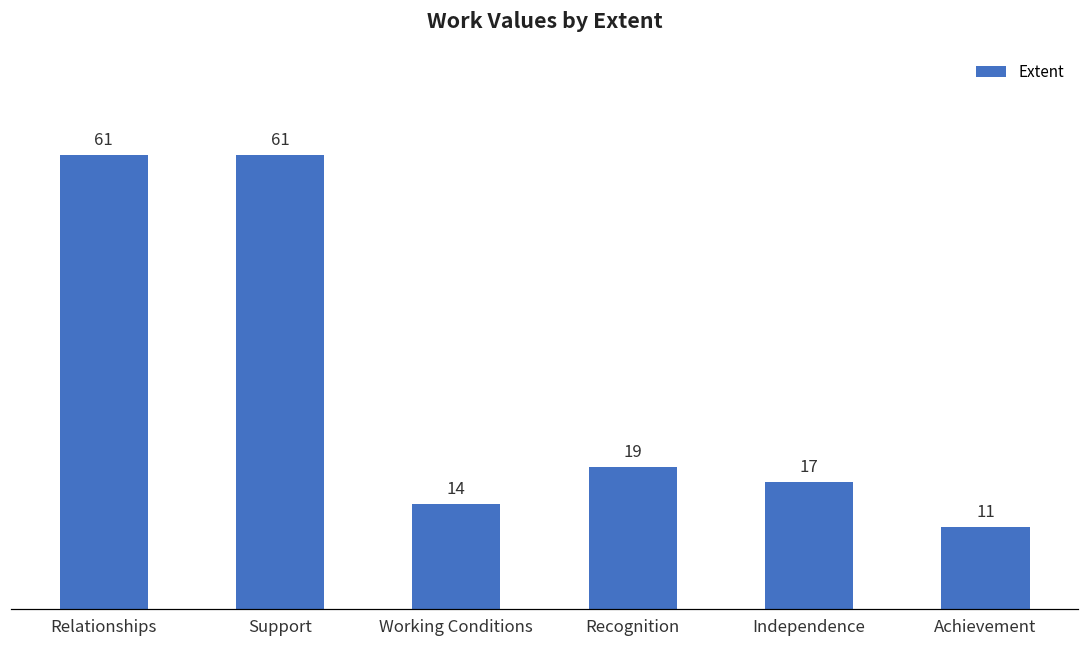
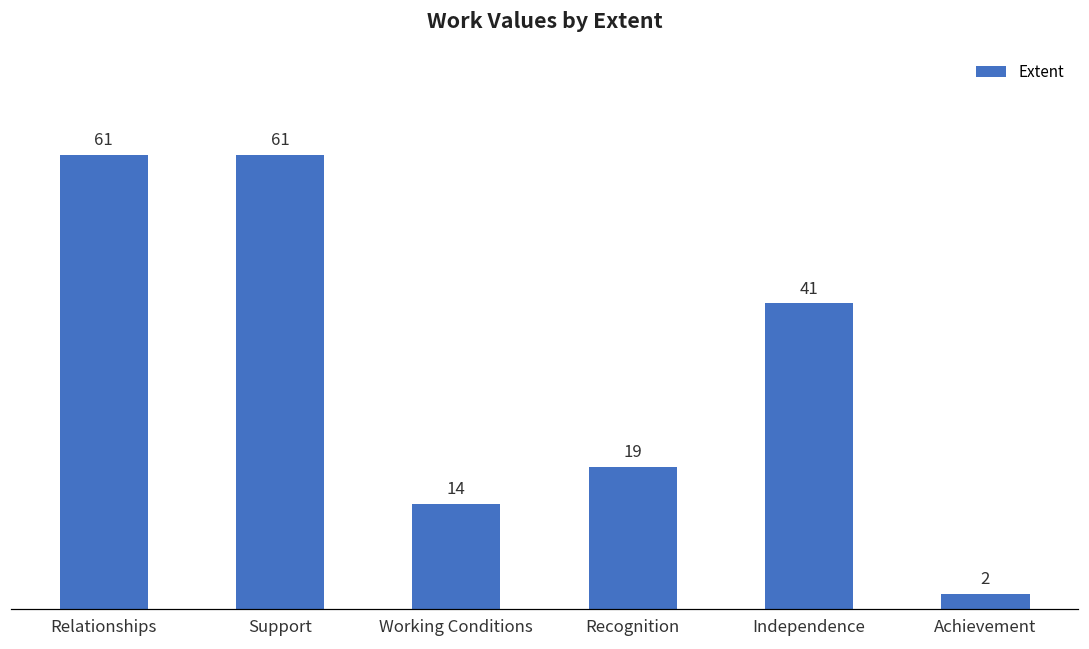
  {
    "Relationships": 61,
    "Support": 61,
    "Working Conditions": 14,
    "Recognition": 19,
-   "Independence": 17,
-   "Achievement": 11
+   "Independence": 41,
+   "Achievement": 2
  }
